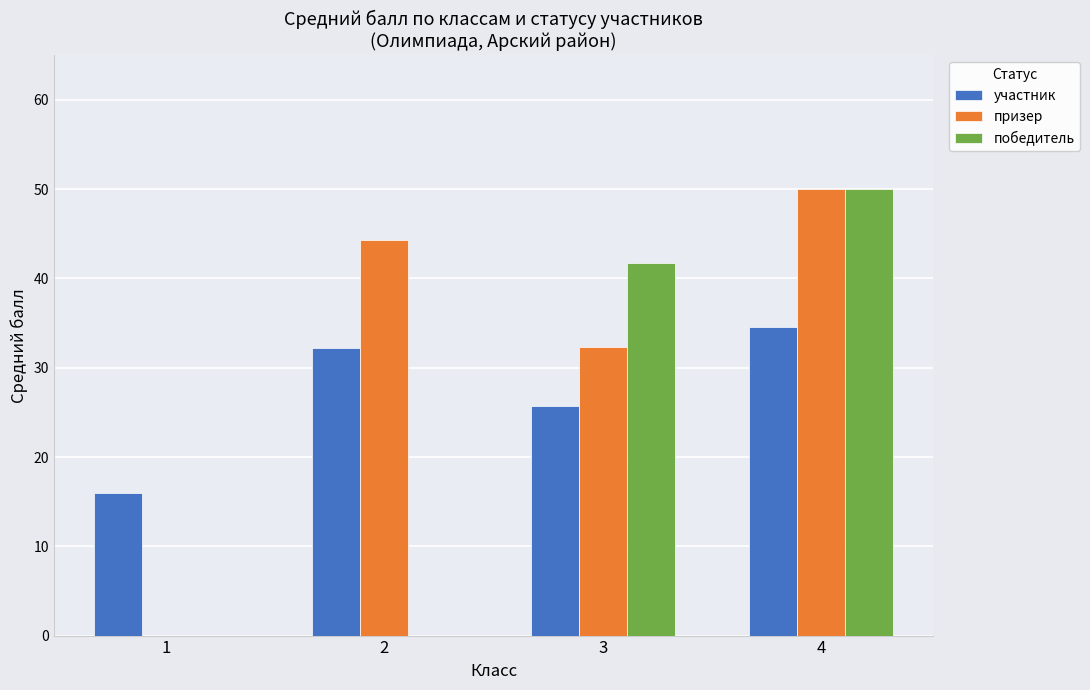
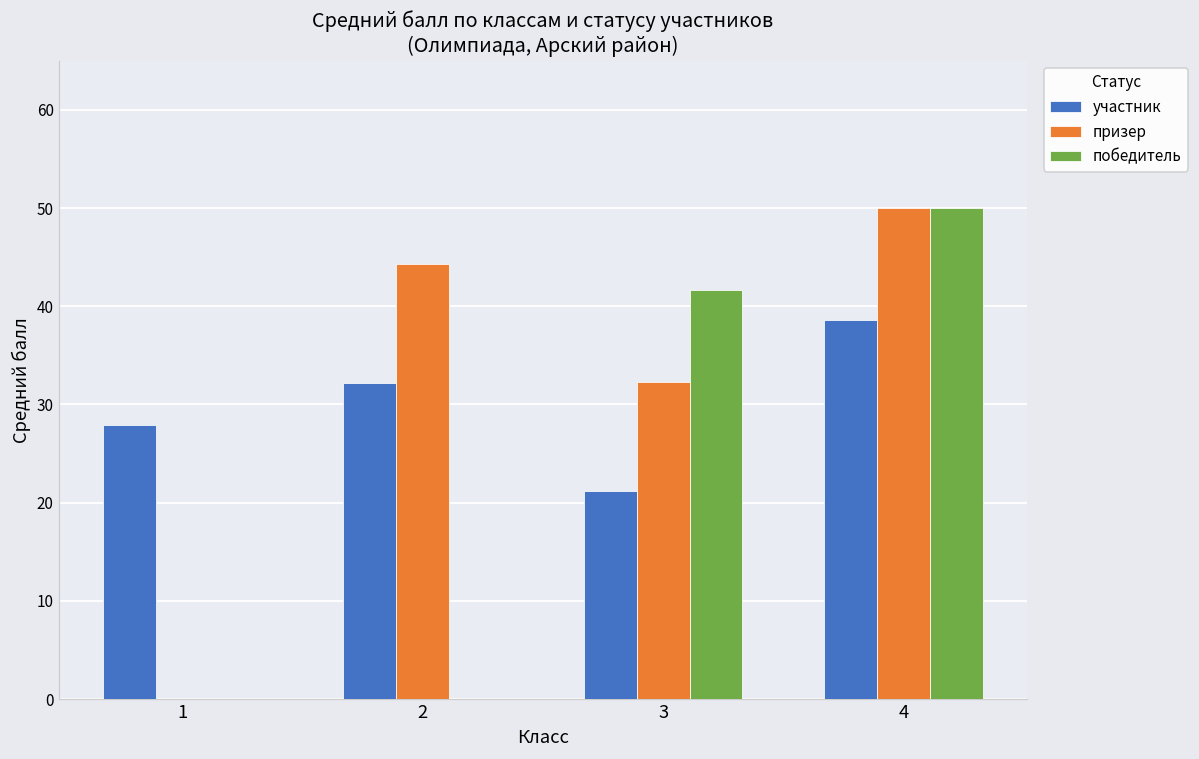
  {
    "участник": {
-     "1": 16,
+     "1": 28,
      "2": 32,
-     "3": 26,
-     "4": 35
+     "3": 21,
+     "4": 39
    },
    "призер": {
      "1": 0,
      "2": 44,
      "3": 32,
      "4": 50
    },
    "победитель": {
      "1": 0,
      "2": 0,
      "3": 42,
      "4": 50
    }
  }
